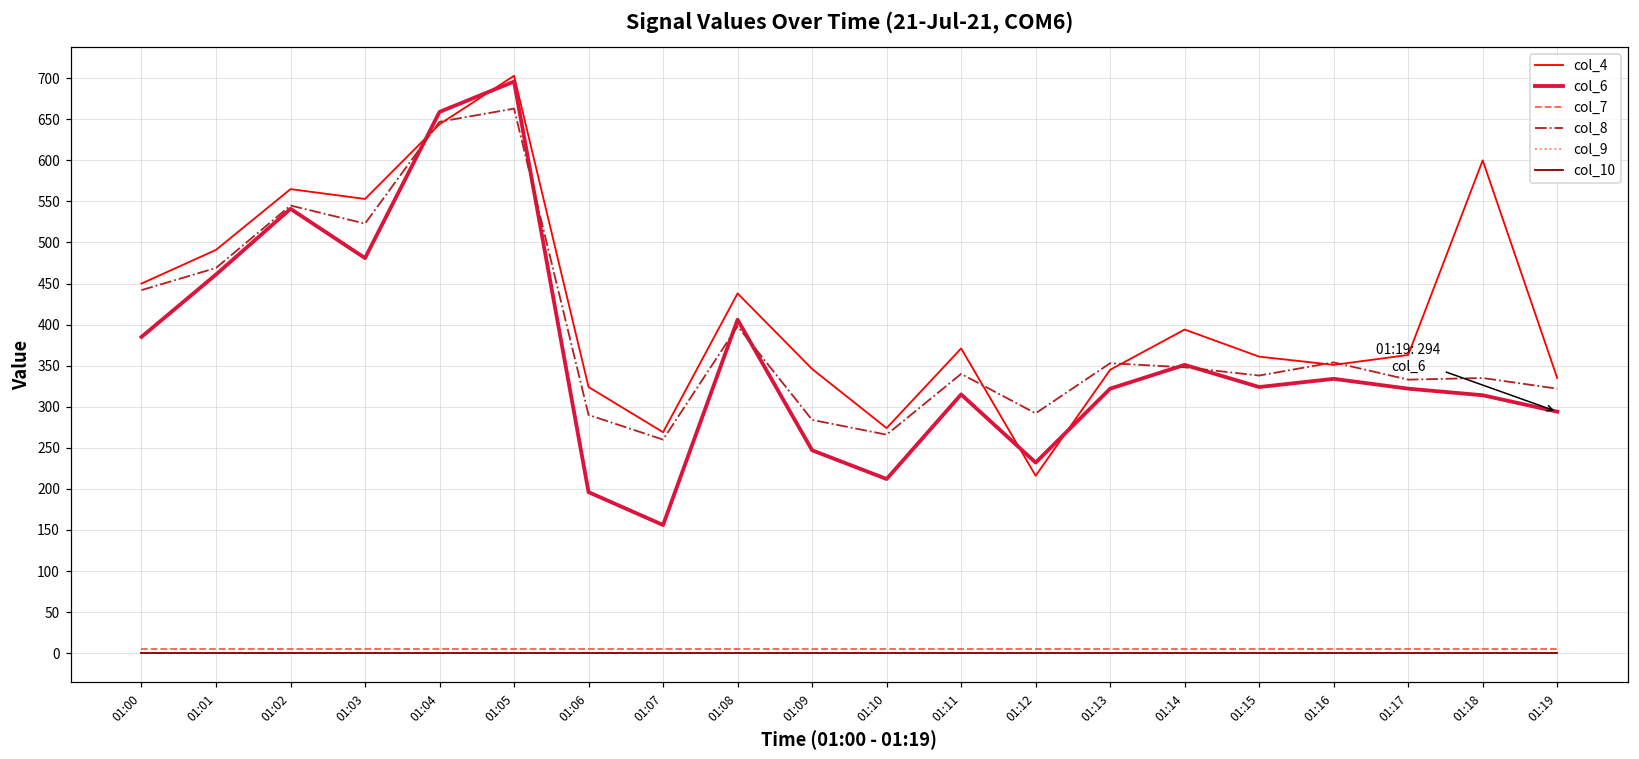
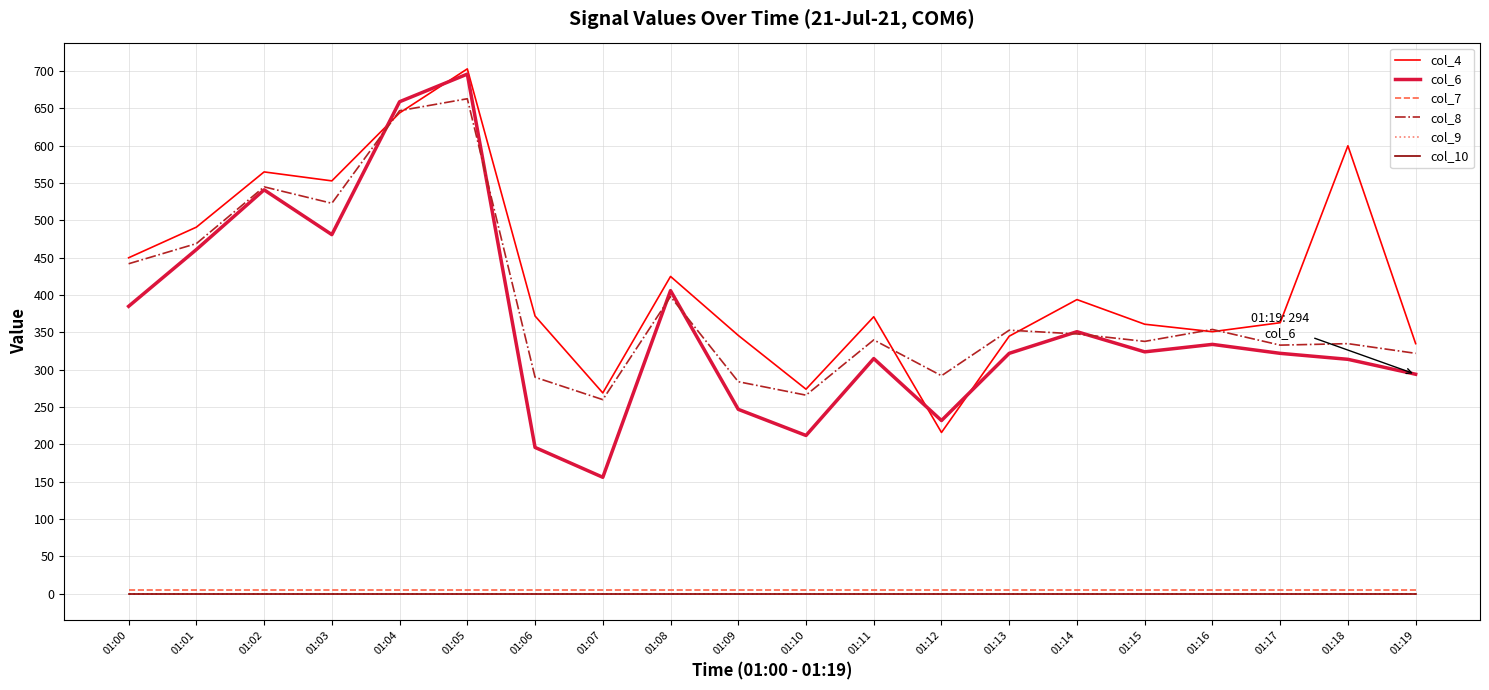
  {
    "col_4": {
      "01:00": 450,
      "01:01": 490,
      "01:02": 570,
      "01:03": 550,
      "01:05": 700,
-     "01:06": 320,
+     "01:06": 370,
      "01:07": 270,
-     "01:08": 440,
+     "01:08": 430,
      "01:09": 350,
      "01:10": 270,
      "01:11": 370,
      "01:12": 220,
      "01:13": 350,
      "01:14": 390,
      "01:15": 360,
      "01:18": 600,
      "01:19": 340
    },
    "col_7": {
      "01:00": 10,
      "01:01": 10,
      "01:02": 10,
      "01:03": 10,
      "01:04": 10,
      "01:05": 10,
      "01:06": 10,
      "01:07": 10,
      "01:08": 10,
      "01:09": 10,
      "01:10": 10,
      "01:11": 10,
      "01:12": 10,
      "01:13": 10,
      "01:14": 10,
      "01:15": 10,
      "01:16": 10,
      "01:17": 10,
      "01:18": 10,
      "01:19": 10
    },
    "col_10": {
      "01:00": 0,
      "01:01": 0,
      "01:02": 0,
      "01:03": 0,
      "01:04": 0,
      "01:05": 0,
      "01:06": 0,
      "01:07": 0,
      "01:08": 0,
      "01:09": 0,
      "01:10": 0,
      "01:11": 0,
      "01:12": 0,
      "01:13": 0,
      "01:14": 0,
      "01:15": 0,
      "01:16": 0,
      "01:17": 0,
      "01:18": 0,
      "01:19": 0
    }
  }
